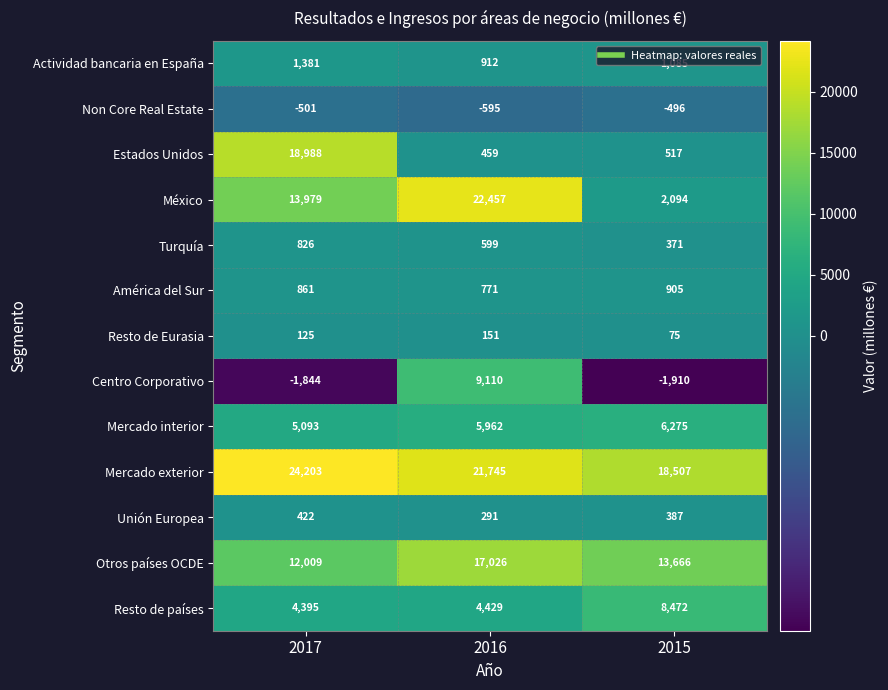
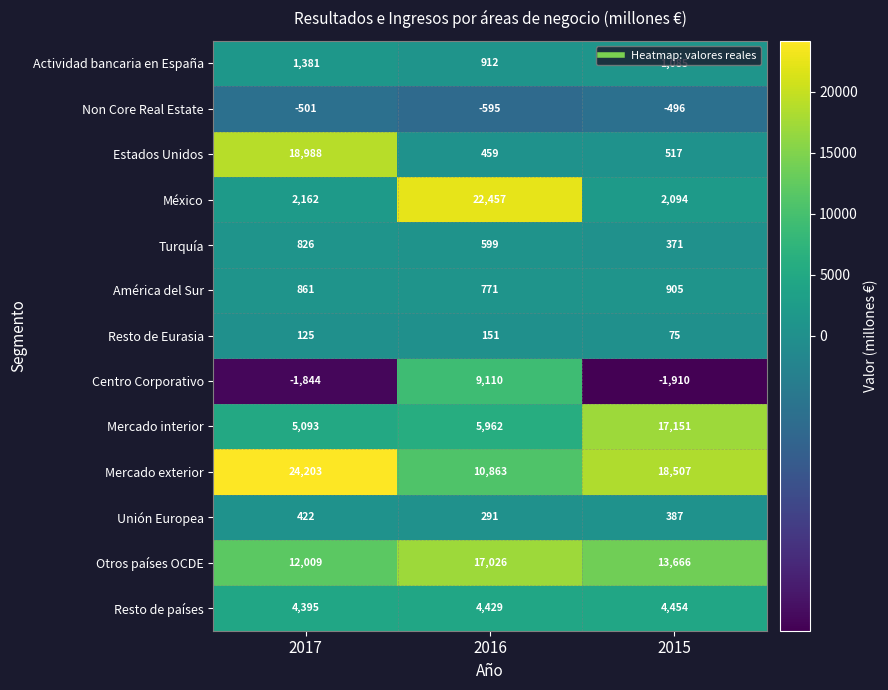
  {
    "Actividad bancaria en España": {
      "2017": "1,381",
      "2016": "912"
    },
    "Non Core Real Estate": {
      "2017": "-501",
      "2016": "-595",
      "2015": "-496"
    },
    "Estados Unidos": {
      "2017": "18,988",
      "2016": "459",
      "2015": "517"
    },
    "México": {
-     "2017": "13,979",
+     "2017": "2,162",
      "2016": "22,457",
      "2015": "2,094"
    },
    "Turquía": {
      "2017": "826",
      "2016": "599",
      "2015": "371"
    },
    "América del Sur": {
      "2017": "861",
      "2016": "771",
      "2015": "905"
    },
    "Resto de Eurasia": {
      "2017": "125",
      "2016": "151",
      "2015": "75"
    },
    "Centro Corporativo": {
      "2017": "-1,844",
      "2016": "9,110",
      "2015": "-1,910"
    },
    "Mercado interior": {
      "2017": "5,093",
      "2016": "5,962",
-     "2015": "6,275"
+     "2015": "17,151"
    },
    "Mercado exterior": {
      "2017": "24,203",
-     "2016": "21,745",
+     "2016": "10,863",
      "2015": "18,507"
    },
    "Unión Europea": {
      "2017": "422",
      "2016": "291",
      "2015": "387"
    },
    "Otros países OCDE": {
      "2017": "12,009",
      "2016": "17,026",
      "2015": "13,666"
    },
    "Resto de países": {
      "2017": "4,395",
      "2016": "4,429",
-     "2015": "8,472"
+     "2015": "4,454"
    }
  }
